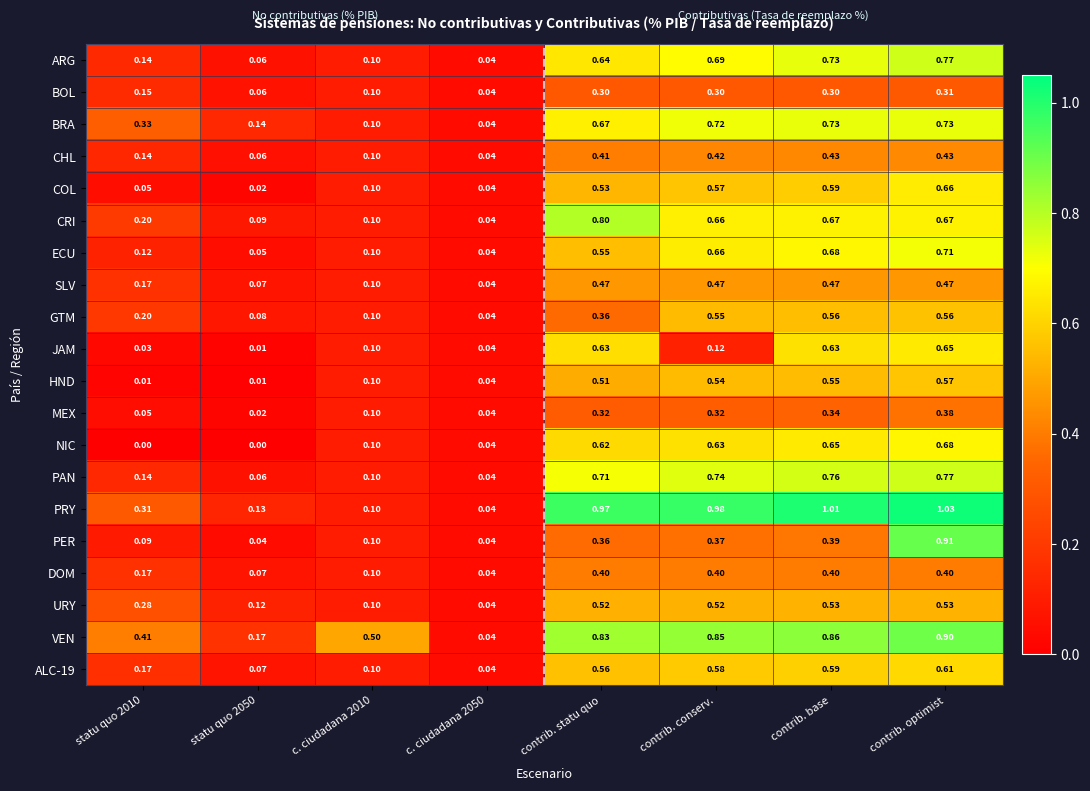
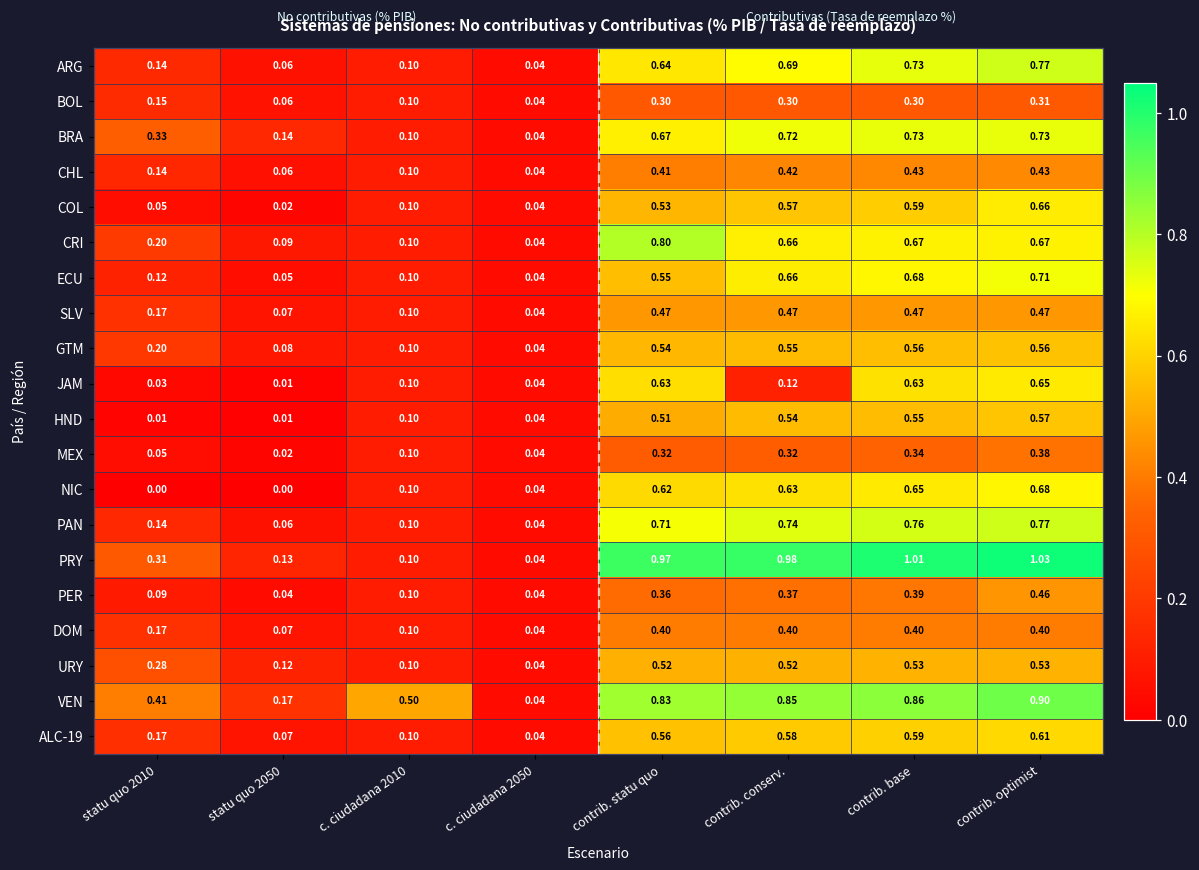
  {
    "ARG": {
      "statu quo 2010": 0.14,
      "statu quo 2050": 0.06,
      "c. ciudadana 2010": 0.10,
      "c. ciudadana 2050": 0.04,
      "contrib. statu quo": 0.64,
      "contrib. conserv.": 0.69,
      "contrib. base": 0.73,
      "contrib. optimist": 0.77
    },
    "BOL": {
      "statu quo 2010": 0.15,
      "statu quo 2050": 0.06,
      "c. ciudadana 2010": 0.10,
      "c. ciudadana 2050": 0.04,
      "contrib. statu quo": 0.30,
      "contrib. conserv.": 0.30,
      "contrib. base": 0.30,
      "contrib. optimist": 0.31
    },
    "BRA": {
      "statu quo 2010": 0.33,
      "statu quo 2050": 0.14,
      "c. ciudadana 2010": 0.10,
      "c. ciudadana 2050": 0.04,
      "contrib. statu quo": 0.67,
      "contrib. conserv.": 0.72,
      "contrib. base": 0.73,
      "contrib. optimist": 0.73
    },
    "CHL": {
      "statu quo 2010": 0.14,
      "statu quo 2050": 0.06,
      "c. ciudadana 2010": 0.10,
      "c. ciudadana 2050": 0.04,
      "contrib. statu quo": 0.41,
      "contrib. conserv.": 0.42,
      "contrib. base": 0.43,
      "contrib. optimist": 0.43
    },
    "COL": {
      "statu quo 2010": 0.05,
      "statu quo 2050": 0.02,
      "c. ciudadana 2010": 0.10,
      "c. ciudadana 2050": 0.04,
      "contrib. statu quo": 0.53,
      "contrib. conserv.": 0.57,
      "contrib. base": 0.59,
      "contrib. optimist": 0.66
    },
    "CRI": {
      "statu quo 2010": 0.20,
      "statu quo 2050": 0.09,
      "c. ciudadana 2010": 0.10,
      "c. ciudadana 2050": 0.04,
      "contrib. statu quo": 0.80,
      "contrib. conserv.": 0.66,
      "contrib. base": 0.67,
      "contrib. optimist": 0.67
    },
    "ECU": {
      "statu quo 2010": 0.12,
      "statu quo 2050": 0.05,
      "c. ciudadana 2010": 0.10,
      "c. ciudadana 2050": 0.04,
      "contrib. statu quo": 0.55,
      "contrib. conserv.": 0.66,
      "contrib. base": 0.68,
      "contrib. optimist": 0.71
    },
    "SLV": {
      "statu quo 2010": 0.17,
      "statu quo 2050": 0.07,
      "c. ciudadana 2010": 0.10,
      "c. ciudadana 2050": 0.04,
      "contrib. statu quo": 0.47,
      "contrib. conserv.": 0.47,
      "contrib. base": 0.47,
      "contrib. optimist": 0.47
    },
    "GTM": {
      "statu quo 2010": 0.20,
      "statu quo 2050": 0.08,
      "c. ciudadana 2010": 0.10,
      "c. ciudadana 2050": 0.04,
-     "contrib. statu quo": 0.36,
+     "contrib. statu quo": 0.54,
      "contrib. conserv.": 0.55,
      "contrib. base": 0.56,
      "contrib. optimist": 0.56
    },
    "JAM": {
      "statu quo 2010": 0.03,
      "statu quo 2050": 0.01,
      "c. ciudadana 2010": 0.10,
      "c. ciudadana 2050": 0.04,
      "contrib. statu quo": 0.63,
      "contrib. conserv.": 0.12,
      "contrib. base": 0.63,
      "contrib. optimist": 0.65
    },
    "HND": {
      "statu quo 2010": 0.01,
      "statu quo 2050": 0.01,
      "c. ciudadana 2010": 0.10,
      "c. ciudadana 2050": 0.04,
      "contrib. statu quo": 0.51,
      "contrib. conserv.": 0.54,
      "contrib. base": 0.55,
      "contrib. optimist": 0.57
    },
    "MEX": {
      "statu quo 2010": 0.05,
      "statu quo 2050": 0.02,
      "c. ciudadana 2010": 0.10,
      "c. ciudadana 2050": 0.04,
      "contrib. statu quo": 0.32,
      "contrib. conserv.": 0.32,
      "contrib. base": 0.34,
      "contrib. optimist": 0.38
    },
    "NIC": {
      "statu quo 2010": 0.00,
      "statu quo 2050": 0.00,
      "c. ciudadana 2010": 0.10,
      "c. ciudadana 2050": 0.04,
      "contrib. statu quo": 0.62,
      "contrib. conserv.": 0.63,
      "contrib. base": 0.65,
      "contrib. optimist": 0.68
    },
    "PAN": {
      "statu quo 2010": 0.14,
      "statu quo 2050": 0.06,
      "c. ciudadana 2010": 0.10,
      "c. ciudadana 2050": 0.04,
      "contrib. statu quo": 0.71,
      "contrib. conserv.": 0.74,
      "contrib. base": 0.76,
      "contrib. optimist": 0.77
    },
    "PRY": {
      "statu quo 2010": 0.31,
      "statu quo 2050": 0.13,
      "c. ciudadana 2010": 0.10,
      "c. ciudadana 2050": 0.04,
      "contrib. statu quo": 0.97,
      "contrib. conserv.": 0.98,
      "contrib. base": 1.01,
      "contrib. optimist": 1.03
    },
    "PER": {
      "statu quo 2010": 0.09,
      "statu quo 2050": 0.04,
      "c. ciudadana 2010": 0.10,
      "c. ciudadana 2050": 0.04,
      "contrib. statu quo": 0.36,
      "contrib. conserv.": 0.37,
      "contrib. base": 0.39,
-     "contrib. optimist": 0.91
+     "contrib. optimist": 0.46
    },
    "DOM": {
      "statu quo 2010": 0.17,
      "statu quo 2050": 0.07,
      "c. ciudadana 2010": 0.10,
      "c. ciudadana 2050": 0.04,
      "contrib. statu quo": 0.40,
      "contrib. conserv.": 0.40,
      "contrib. base": 0.40,
      "contrib. optimist": 0.40
    },
    "URY": {
      "statu quo 2010": 0.28,
      "statu quo 2050": 0.12,
      "c. ciudadana 2010": 0.10,
      "c. ciudadana 2050": 0.04,
      "contrib. statu quo": 0.52,
      "contrib. conserv.": 0.52,
      "contrib. base": 0.53,
      "contrib. optimist": 0.53
    },
    "VEN": {
      "statu quo 2010": 0.41,
      "statu quo 2050": 0.17,
      "c. ciudadana 2010": 0.50,
      "c. ciudadana 2050": 0.04,
      "contrib. statu quo": 0.83,
      "contrib. conserv.": 0.85,
      "contrib. base": 0.86,
      "contrib. optimist": 0.90
    },
    "ALC-19": {
      "statu quo 2010": 0.17,
      "statu quo 2050": 0.07,
      "c. ciudadana 2010": 0.10,
      "c. ciudadana 2050": 0.04,
      "contrib. statu quo": 0.56,
      "contrib. conserv.": 0.58,
      "contrib. base": 0.59,
      "contrib. optimist": 0.61
    }
  }
